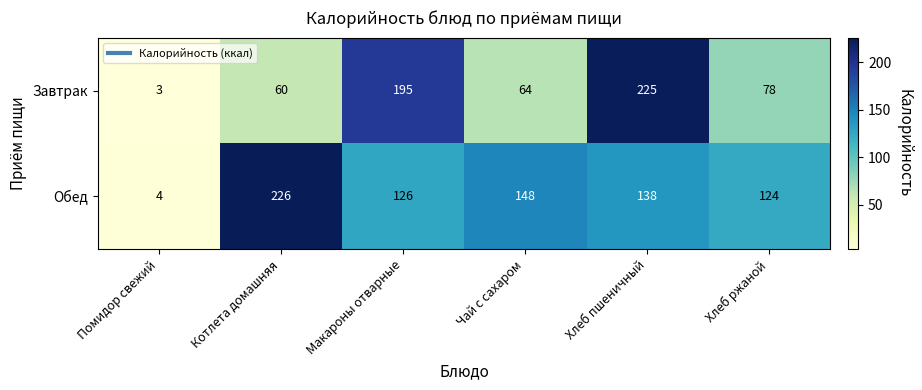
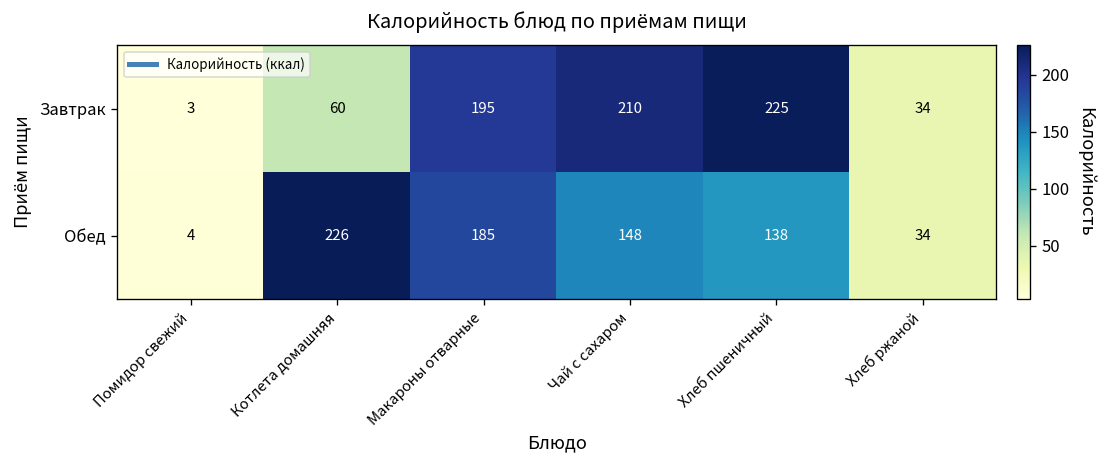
  {
    "Завтрак": {
      "Помидор свежий": 3,
      "Котлета домашняя": 60,
      "Макароны отварные": 195,
-     "Чай с сахаром": 64,
+     "Чай с сахаром": 210,
      "Хлеб пшеничный": 225,
-     "Хлеб ржаной": 78
+     "Хлеб ржаной": 34
    },
    "Обед": {
      "Помидор свежий": 4,
      "Котлета домашняя": 226,
-     "Макароны отварные": 126,
+     "Макароны отварные": 185,
      "Чай с сахаром": 148,
      "Хлеб пшеничный": 138,
-     "Хлеб ржаной": 124
+     "Хлеб ржаной": 34
    }
  }
